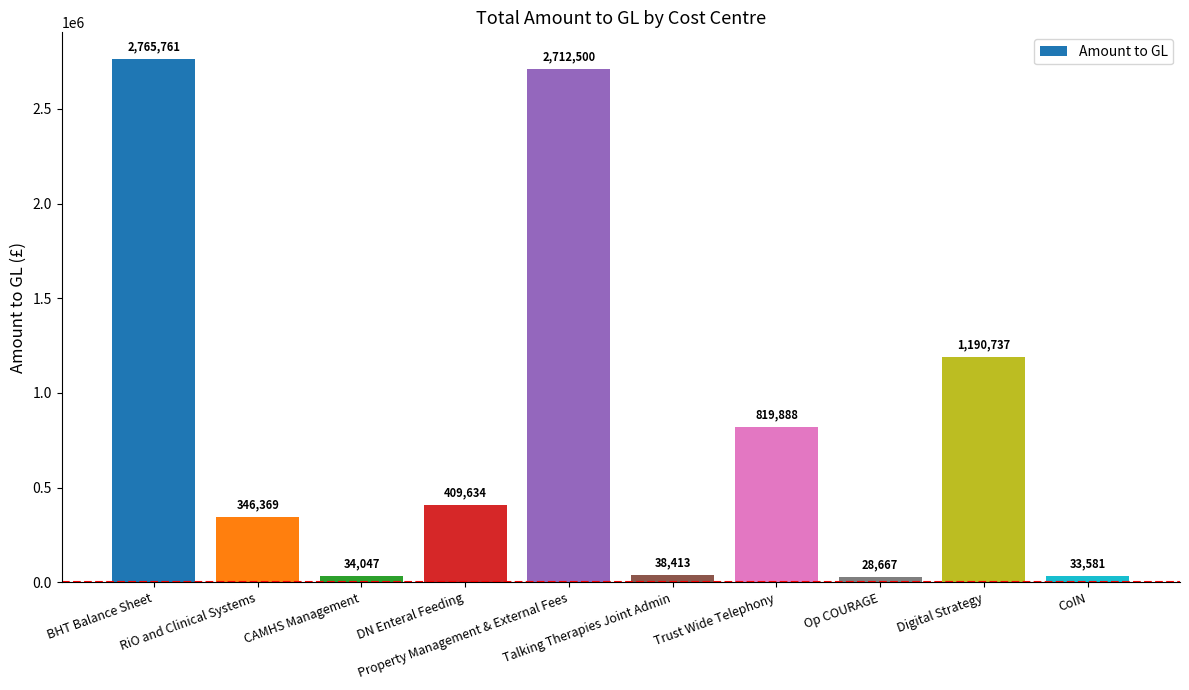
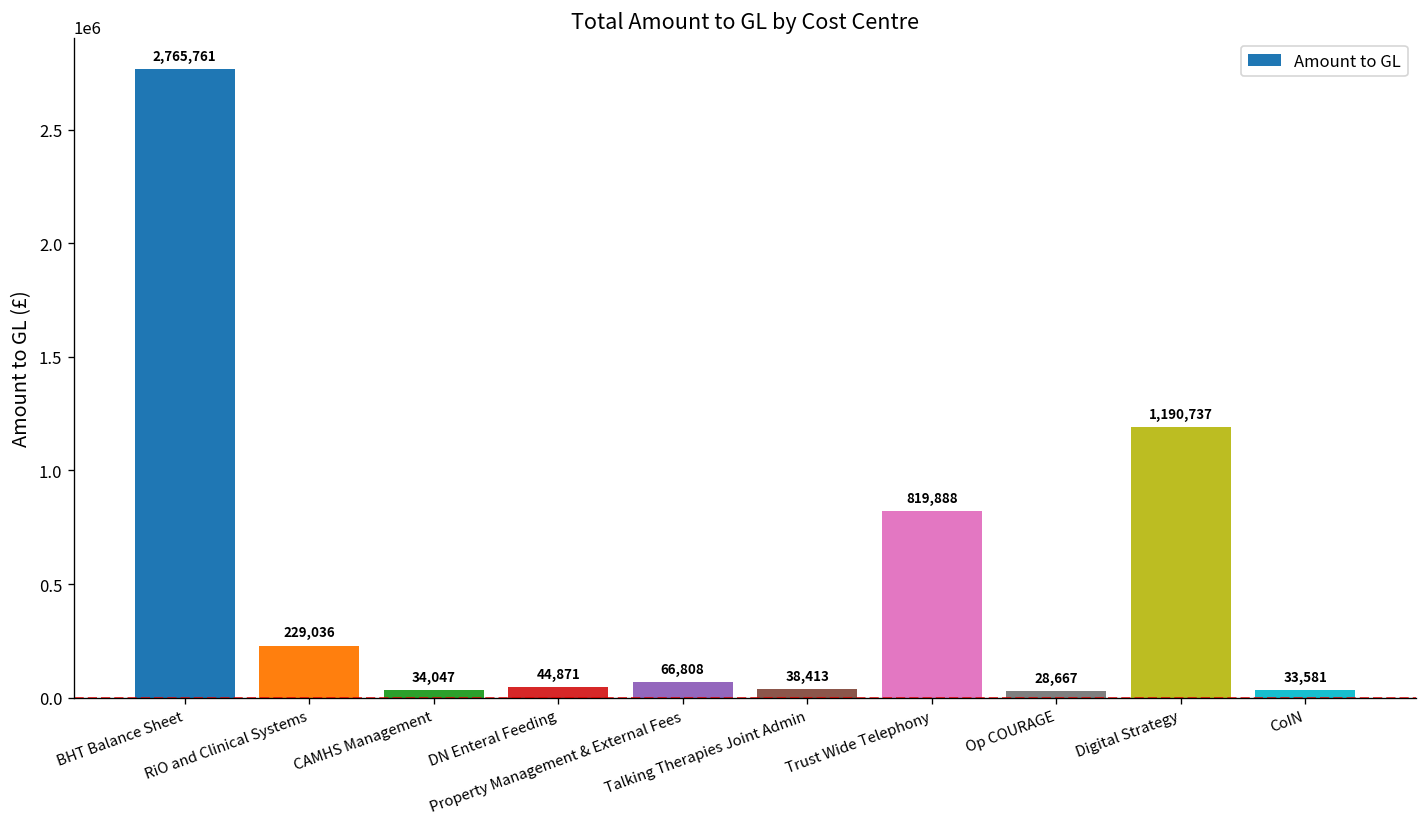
  {
    "BHT Balance Sheet": "2,765,761",
-   "RiO and Clinical Systems": "346,369",
+   "RiO and Clinical Systems": "229,036",
    "CAMHS Management": "34,047",
-   "DN Enteral Feeding": "409,634",
-   "Property Management & External Fees": "2,712,500",
+   "DN Enteral Feeding": "44,871",
+   "Property Management & External Fees": "66,808",
    "Talking Therapies Joint Admin": "38,413",
    "Trust Wide Telephony": "819,888",
    "Op COURAGE": "28,667",
    "Digital Strategy": "1,190,737",
    "CoIN": "33,581"
  }
